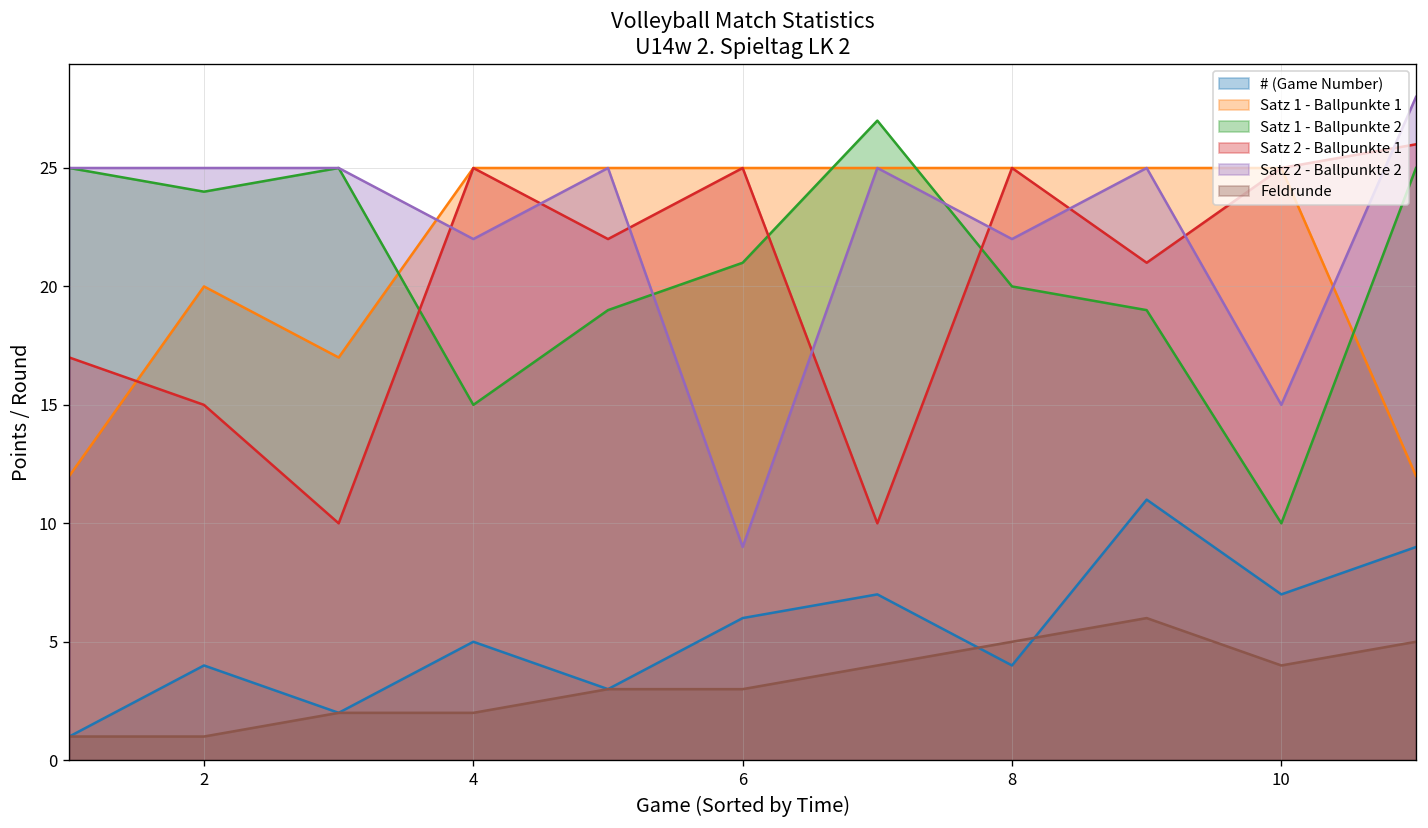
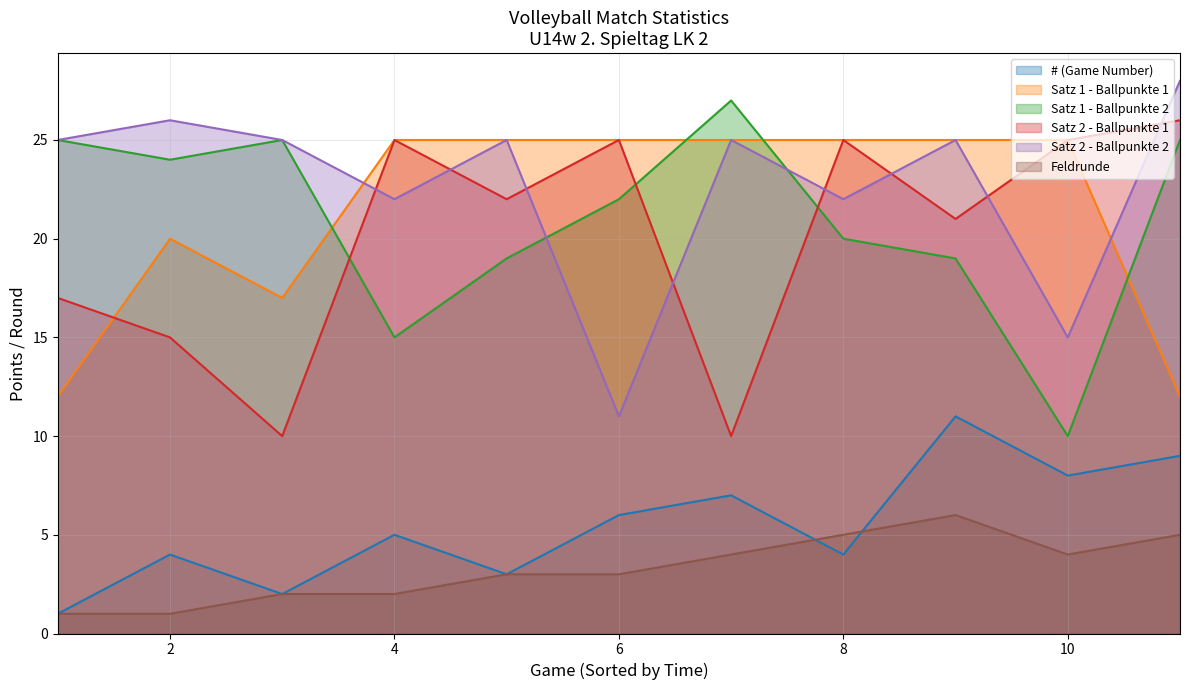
  {
    "# (Game Number)": {
      "2": 4,
      "4": 5,
      "6": 6,
      "8": 4,
-     "10": 7
+     "10": 8
    },
    "Satz 1 - Ballpunkte 2": {
      "2": 24,
      "4": 15,
-     "6": 21,
+     "6": 22,
      "8": 20,
      "10": 10
    },
    "Satz 2 - Ballpunkte 2": {
-     "2": 25,
+     "2": 26,
      "4": 22,
-     "6": 9,
+     "6": 11,
      "8": 22,
      "10": 15
    }
  }
